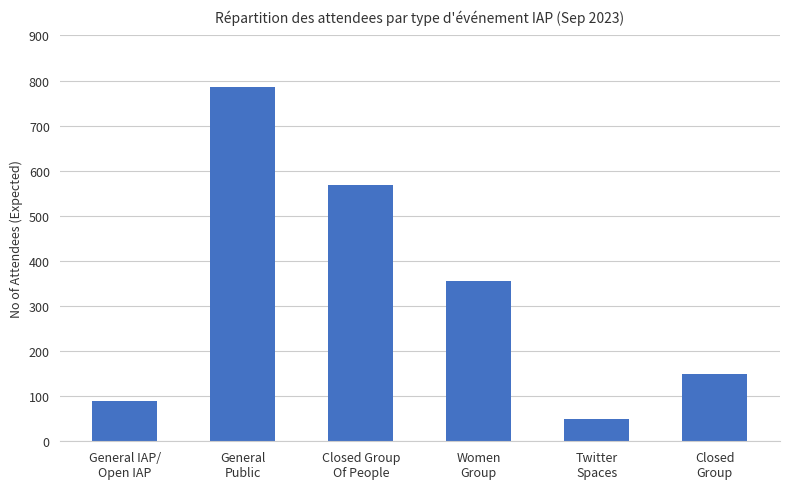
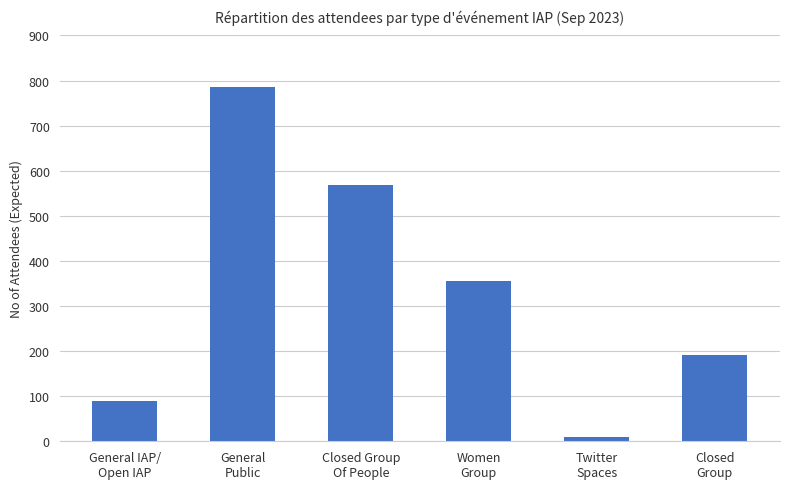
  {
    "General IAP/ Open IAP": 90,
    "General Public": 790,
    "Closed Group Of People": 570,
    "Women Group": 360,
-   "Twitter Spaces": 50,
-   "Closed Group": 150
+   "Twitter Spaces": 10,
+   "Closed Group": 190
  }
